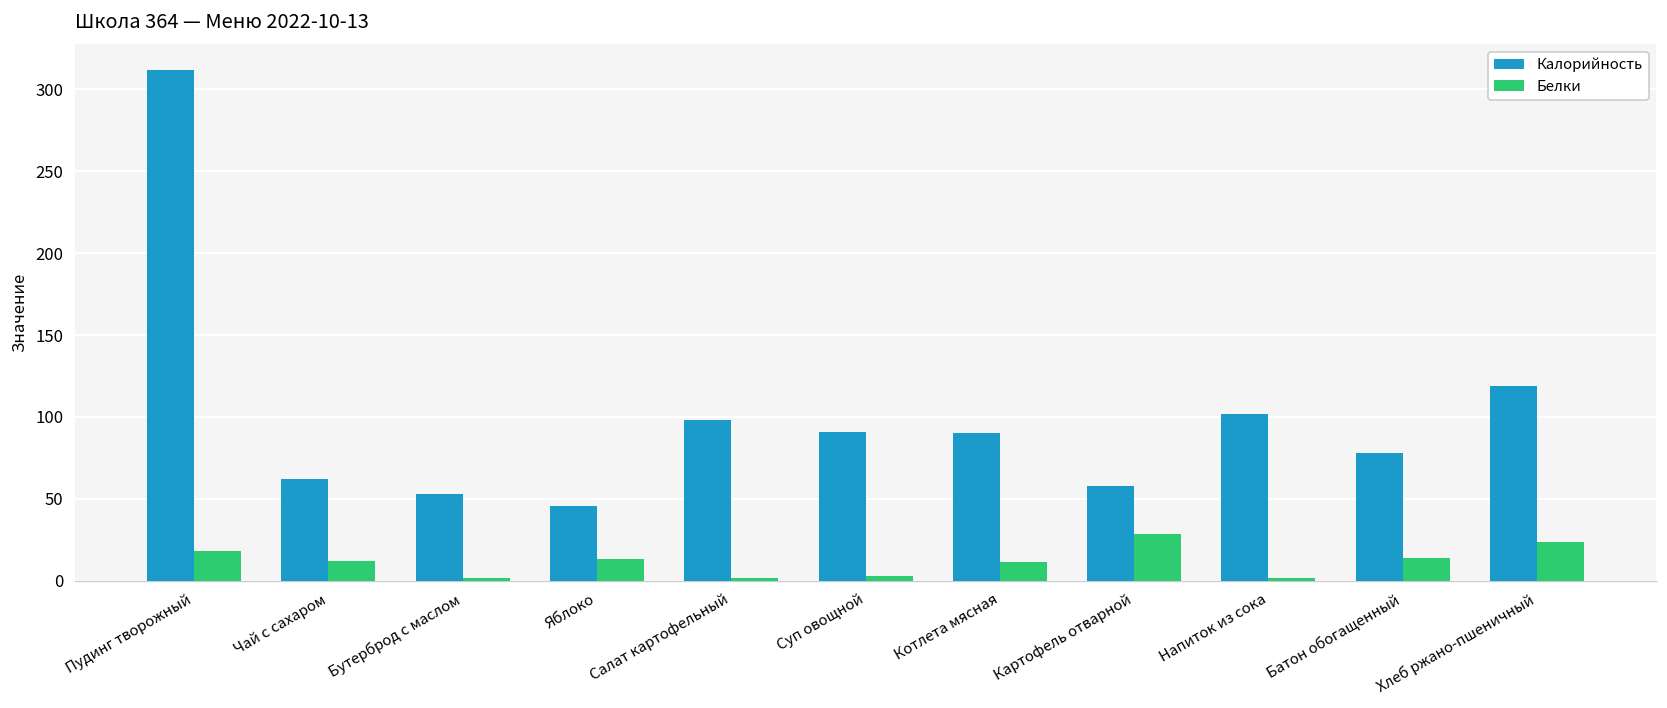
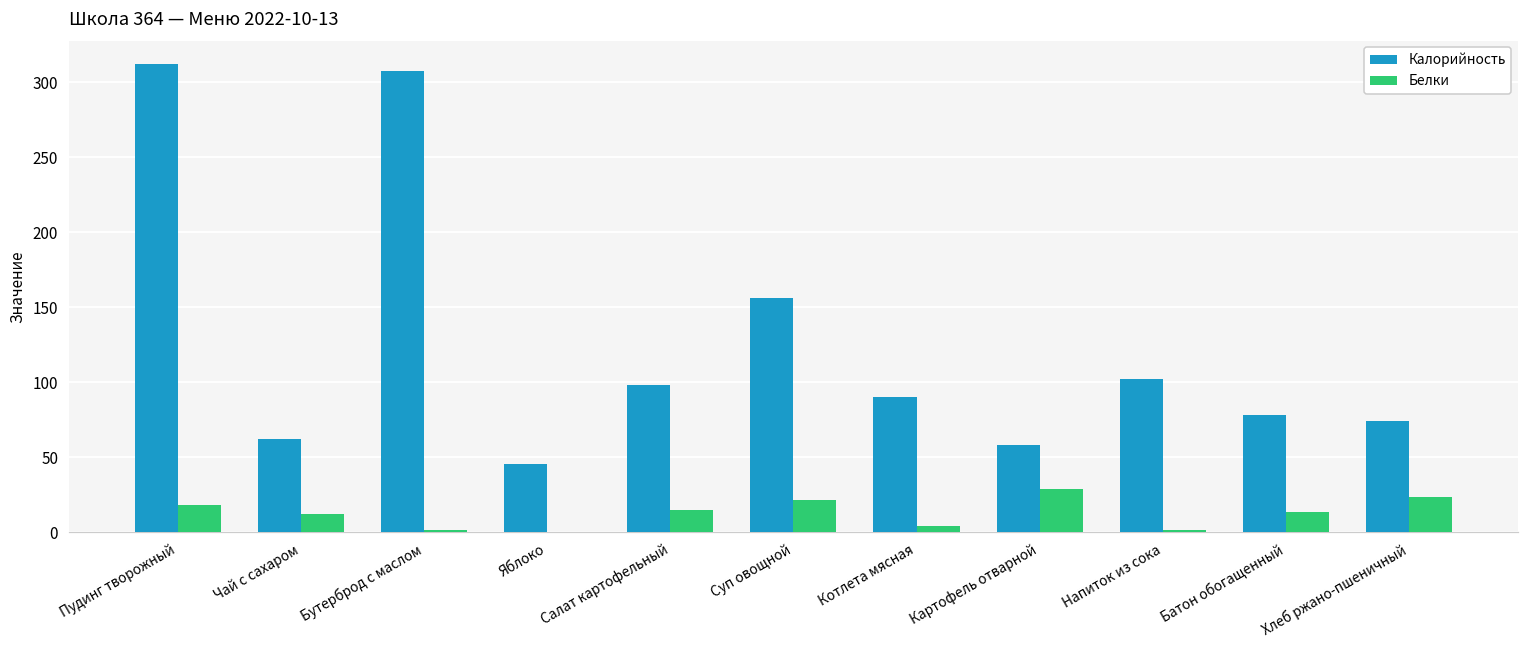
  {
    "Калорийность": {
      "Пудинг творожный": 312,
      "Чай с сахаром": 62,
-     "Бутерброд с маслом": 53,
+     "Бутерброд с маслом": 307,
      "Яблоко": 46,
      "Салат картофельный": 98,
-     "Суп овощной": 91,
+     "Суп овощной": 156,
      "Котлета мясная": 90,
      "Картофель отварной": 58,
      "Напиток из сока": 102,
      "Батон обогащенный": 78,
-     "Хлеб ржано-пшеничный": 119
+     "Хлеб ржано-пшеничный": 74
    },
    "Белки": {
      "Пудинг творожный": 18,
      "Чай с сахаром": 12,
-     "Яблоко": 13,
-     "Салат картофельный": 2,
-     "Суп овощной": 3,
-     "Котлета мясная": 11,
+     "Яблоко": 0,
+     "Салат картофельный": 15,
+     "Суп овощной": 22,
+     "Котлета мясная": 4,
      "Картофель отварной": 29,
      "Батон обогащенный": 14,
      "Хлеб ржано-пшеничный": 23
    }
  }
